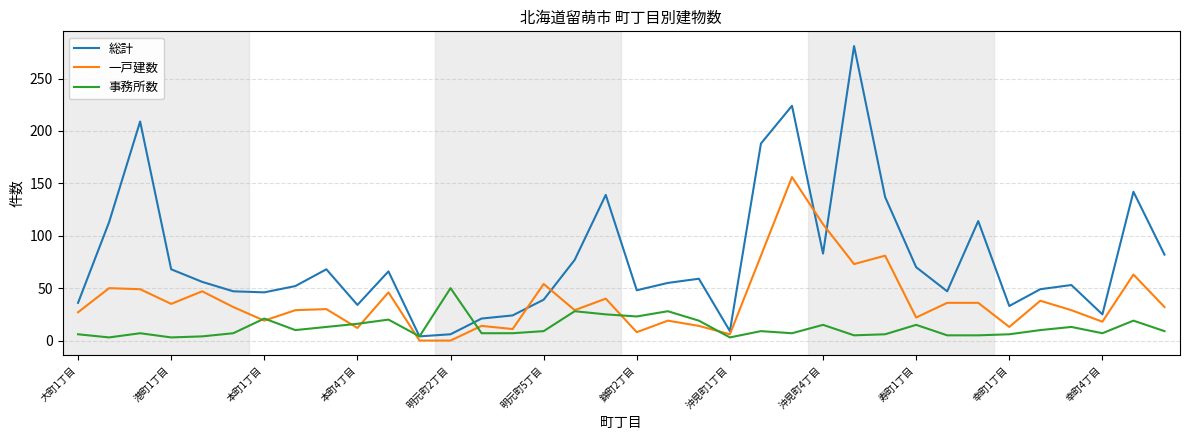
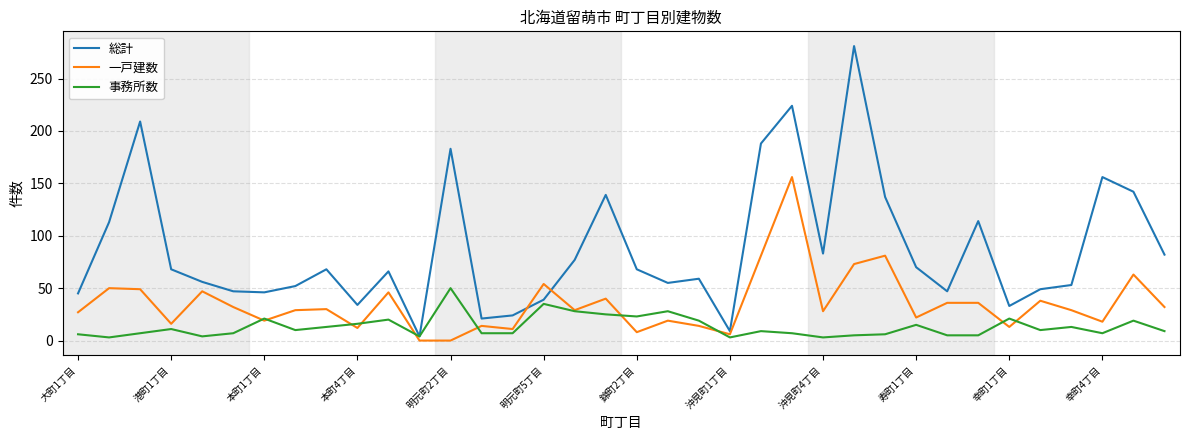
  {
    "総計": {
-     "大町1丁目": 36,
+     "大町1丁目": 45,
      "港町1丁目": 68,
      "本町1丁目": 46,
      "本町4丁目": 34,
-     "明元町2丁目": 6,
+     "明元町2丁目": 183,
      "明元町5丁目": 39,
-     "錦町2丁目": 48,
+     "錦町2丁目": 68,
      "沖見町1丁目": 9,
      "沖見町4丁目": 83,
      "寿町1丁目": 70,
      "幸町1丁目": 33,
-     "幸町4丁目": 25
+     "幸町4丁目": 156
    },
    "一戸建数": {
      "大町1丁目": 27,
-     "港町1丁目": 35,
+     "港町1丁目": 16,
      "本町4丁目": 12,
      "明元町2丁目": 0,
      "明元町5丁目": 54,
      "錦町2丁目": 8,
      "沖見町1丁目": 6,
-     "沖見町4丁目": 111,
+     "沖見町4丁目": 28,
      "寿町1丁目": 22,
      "幸町1丁目": 13,
      "幸町4丁目": 18
    },
    "事務所数": {
      "大町1丁目": 6,
-     "港町1丁目": 3,
+     "港町1丁目": 11,
      "本町4丁目": 16,
      "明元町2丁目": 50,
-     "明元町5丁目": 9,
+     "明元町5丁目": 35,
      "錦町2丁目": 23,
      "沖見町1丁目": 3,
-     "沖見町4丁目": 15,
+     "沖見町4丁目": 3,
      "寿町1丁目": 15,
-     "幸町1丁目": 6,
+     "幸町1丁目": 21,
      "幸町4丁目": 7
    }
  }
